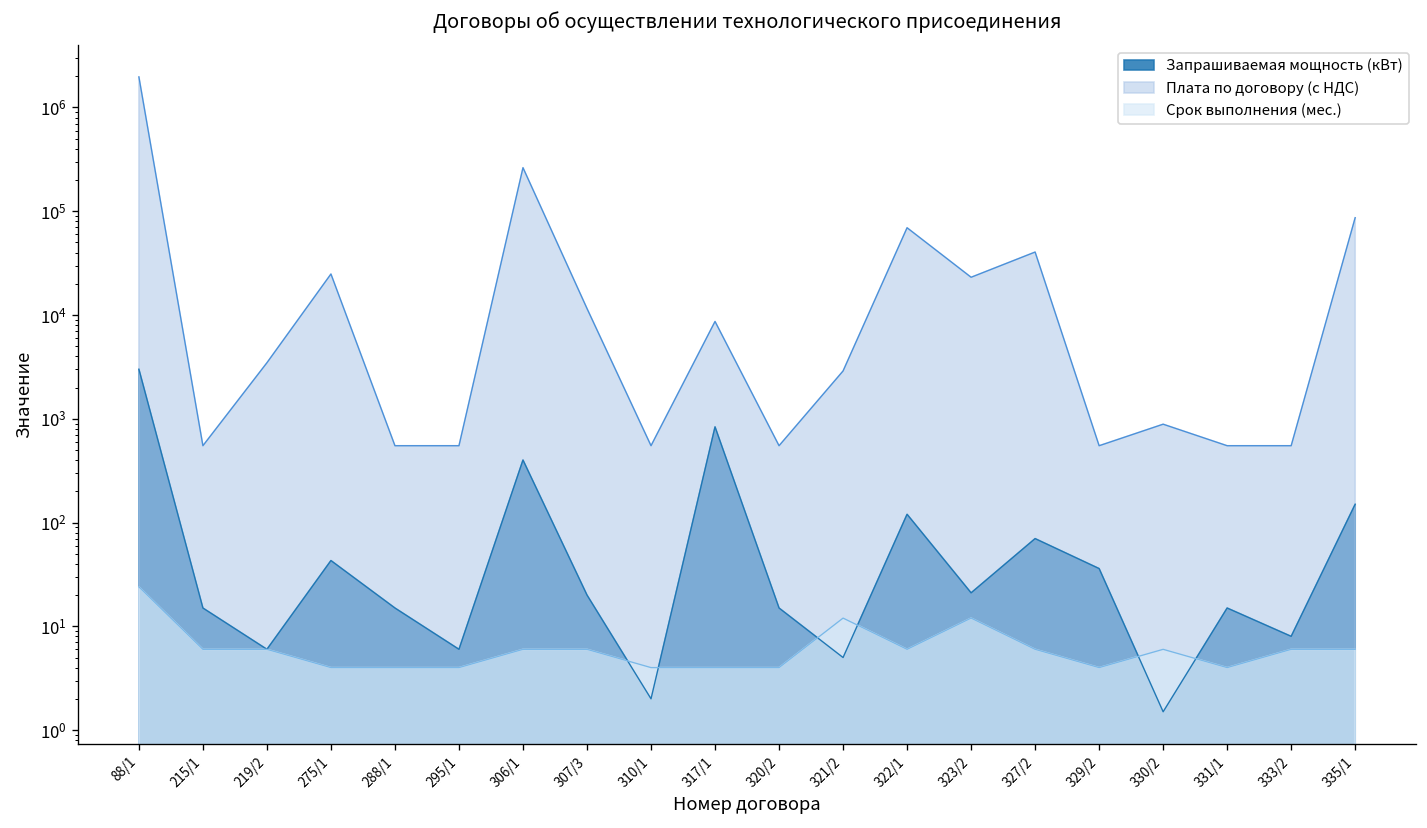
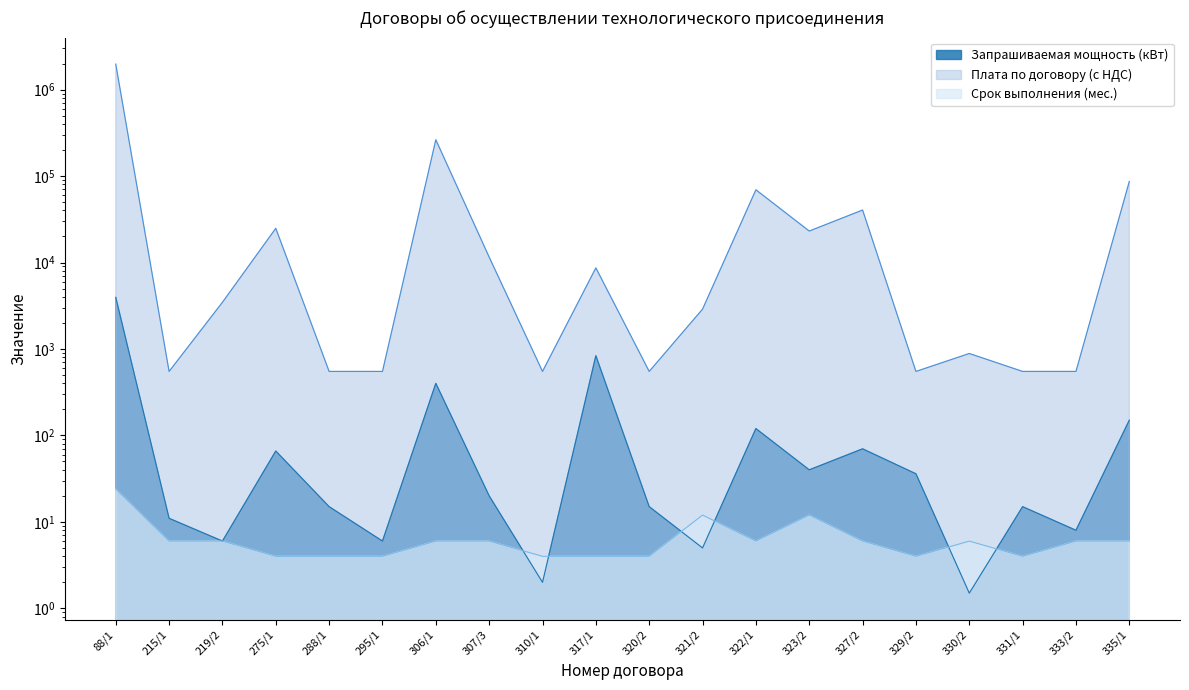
  {
    "Запрашиваемая мощность (кВт)": {
-     "88/1": 3000,
-     "215/1": 15,
-     "275/1": 40,
+     "88/1": 4000,
+     "215/1": 11,
+     "275/1": 70,
      "288/1": 15,
      "295/1": 6,
      "306/1": 400,
      "307/3": 20,
      "310/1": 2,
      "317/1": 800,
      "320/2": 15,
      "321/2": 5,
      "322/1": 120,
-     "323/2": 21,
+     "323/2": 40,
      "327/2": 70,
      "329/2": 36,
      "330/2": 1.5,
      "331/1": 15,
      "333/2": 8,
      "335/1": 150
    }
  }
